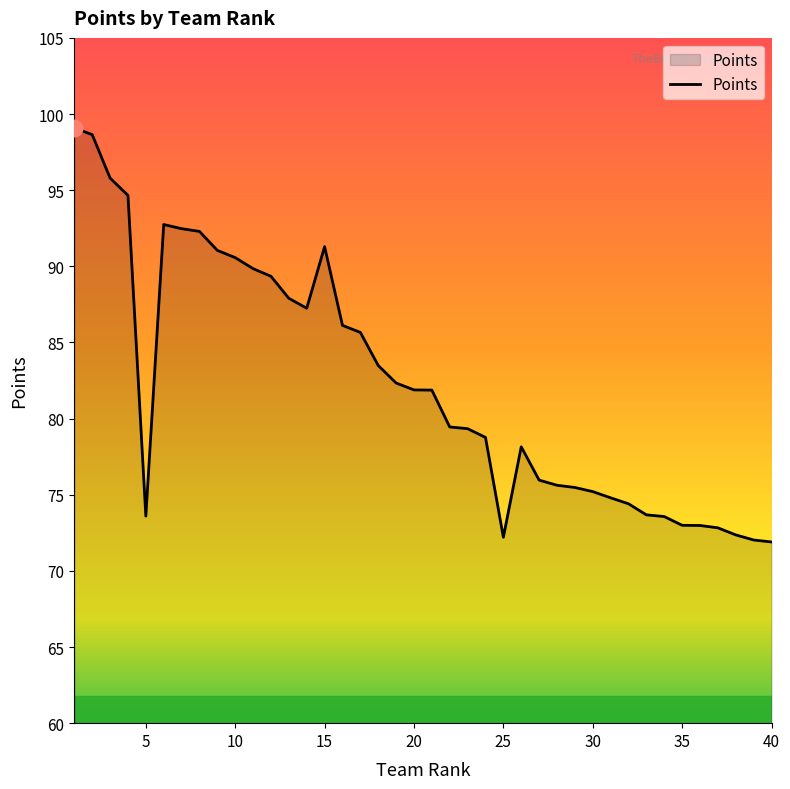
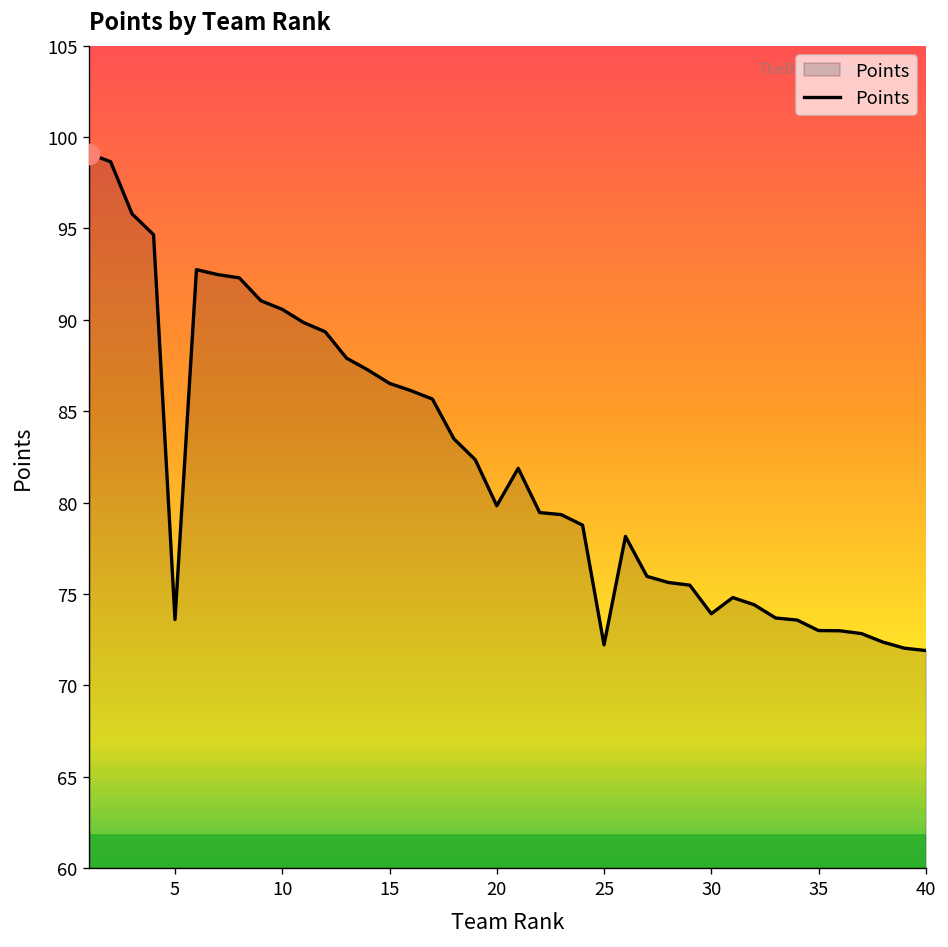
  {
    "Points": {
      "5": 73.6,
      "10": 90.6,
-     "15": 91.3,
-     "20": 81.9,
+     "15": 86.5,
+     "20": 79.8,
      "25": 72.2,
-     "30": 75.2,
+     "30": 73.9,
      "35": 73.0,
      "40": 71.9
    }
  }
